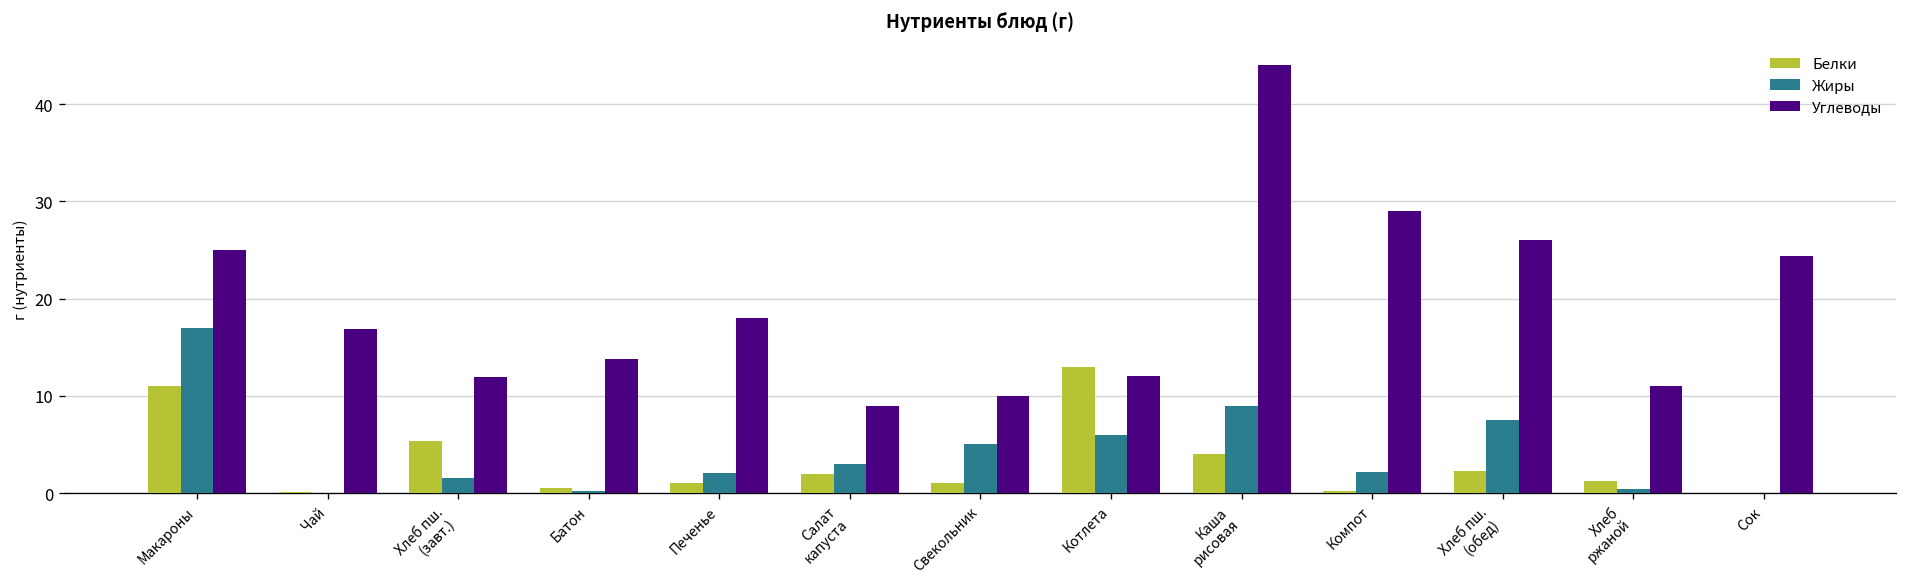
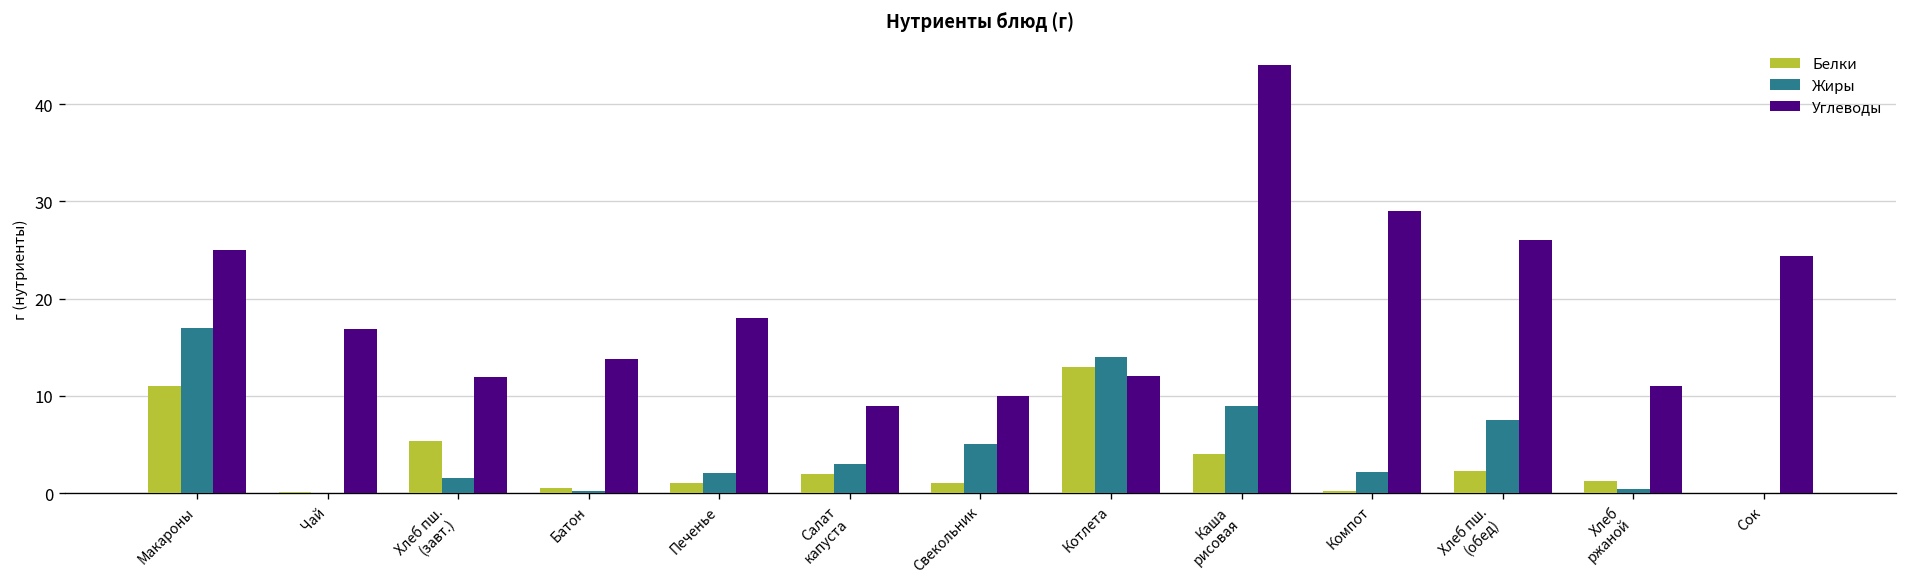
  {
    "Белки": {
      "Макароны": 11,
      "Хлеб пш. (завт.)": 5,
      "Батон": 1,
      "Печенье": 1,
      "Салат капуста": 2,
      "Свекольник": 1,
      "Котлета": 13,
      "Каша рисовая": 4,
      "Хлеб пш. (обед)": 2,
      "Хлеб ржаной": 1,
      "Сок": 0
    },
    "Жиры": {
      "Макароны": 17,
      "Хлеб пш. (завт.)": 2,
      "Печенье": 2,
      "Салат капуста": 3,
      "Свекольник": 5,
-     "Котлета": 6,
+     "Котлета": 14,
      "Каша рисовая": 9,
      "Компот": 2,
      "Хлеб пш. (обед)": 8,
      "Хлеб ржаной": 0,
      "Сок": 0
    },
    "Углеводы": {
      "Макароны": 25,
      "Чай": 17,
      "Хлеб пш. (завт.)": 12,
      "Батон": 14,
      "Печенье": 18,
      "Салат капуста": 9,
      "Свекольник": 10,
      "Котлета": 12,
      "Каша рисовая": 44,
      "Компот": 29,
      "Хлеб пш. (обед)": 26,
      "Хлеб ржаной": 11,
      "Сок": 24
    }
  }
